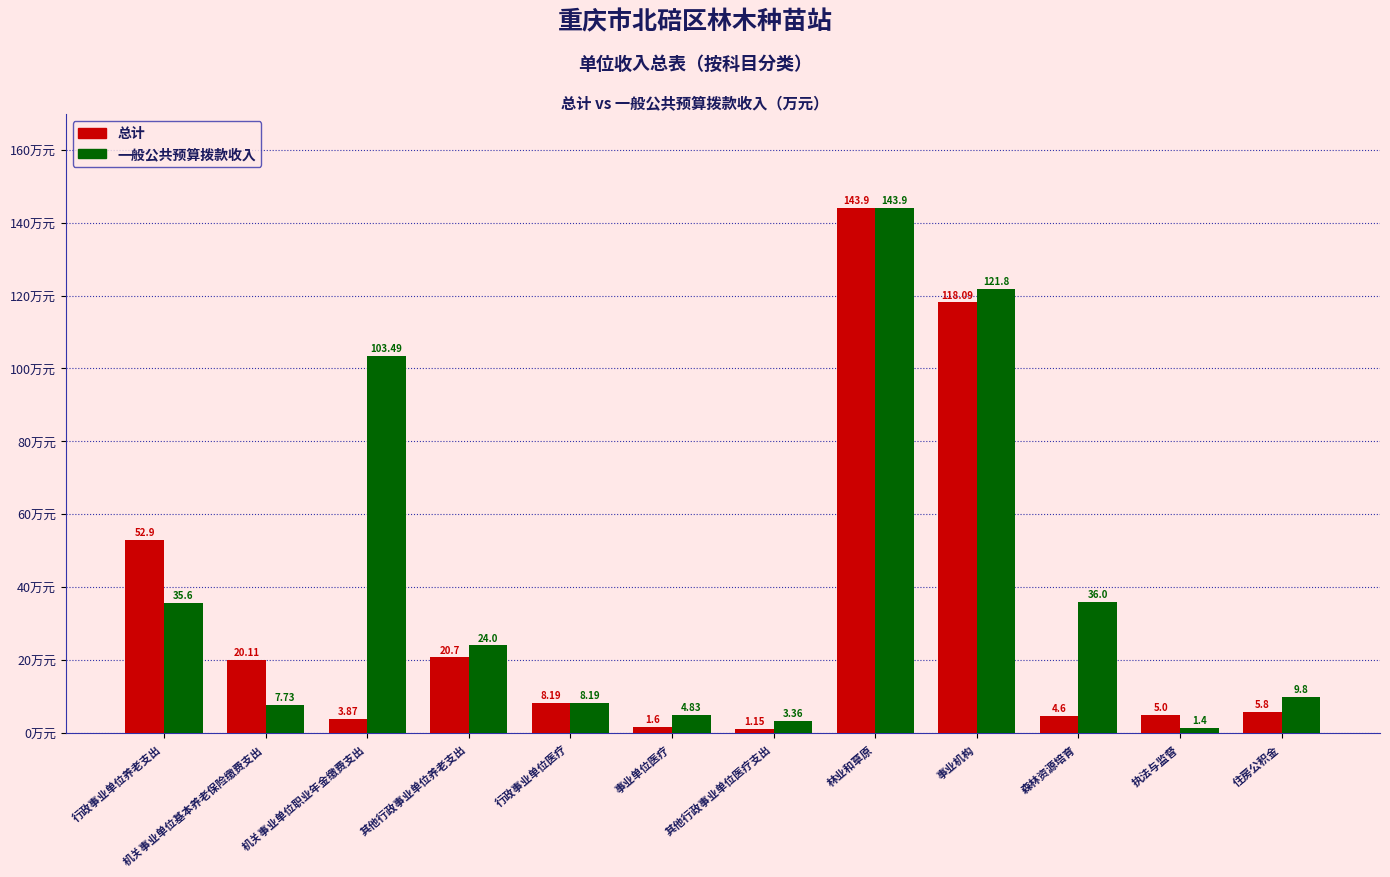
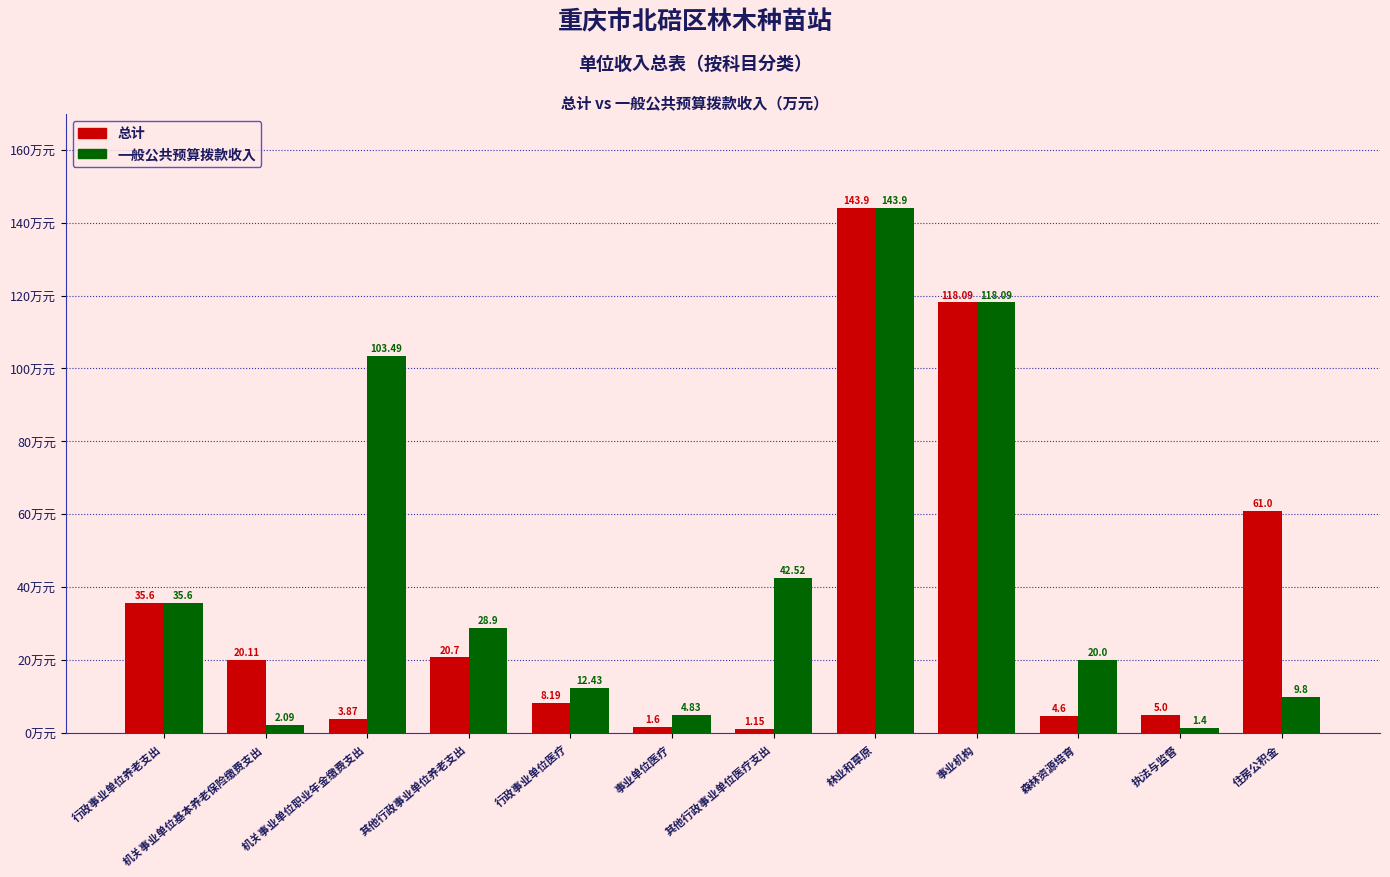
  {
    "总计": {
-     "行政事业单位养老支出": 52.9,
+     "行政事业单位养老支出": 35.6,
      "机关事业单位基本养老保险缴费支出": 20.11,
      "机关事业单位职业年金缴费支出": 3.87,
      "其他行政事业单位养老支出": 20.7,
      "行政事业单位医疗": 8.19,
      "事业单位医疗": 1.6,
      "其他行政事业单位医疗支出": 1.15,
      "林业和草原": 143.9,
      "事业机构": 118.09,
      "森林资源培育": 4.6,
      "执法与监督": 5.0,
-     "住房公积金": 5.8
+     "住房公积金": 61.0
    },
    "一般公共预算拨款收入": {
      "行政事业单位养老支出": 35.6,
-     "机关事业单位基本养老保险缴费支出": 7.73,
+     "机关事业单位基本养老保险缴费支出": 2.09,
      "机关事业单位职业年金缴费支出": 103.49,
-     "其他行政事业单位养老支出": 24.0,
-     "行政事业单位医疗": 8.19,
+     "其他行政事业单位养老支出": 28.9,
+     "行政事业单位医疗": 12.43,
      "事业单位医疗": 4.83,
-     "其他行政事业单位医疗支出": 3.36,
+     "其他行政事业单位医疗支出": 42.52,
      "林业和草原": 143.9,
-     "事业机构": 121.8,
-     "森林资源培育": 36.0,
+     "事业机构": 118.09,
+     "森林资源培育": 20.0,
      "执法与监督": 1.4,
      "住房公积金": 9.8
    }
  }
